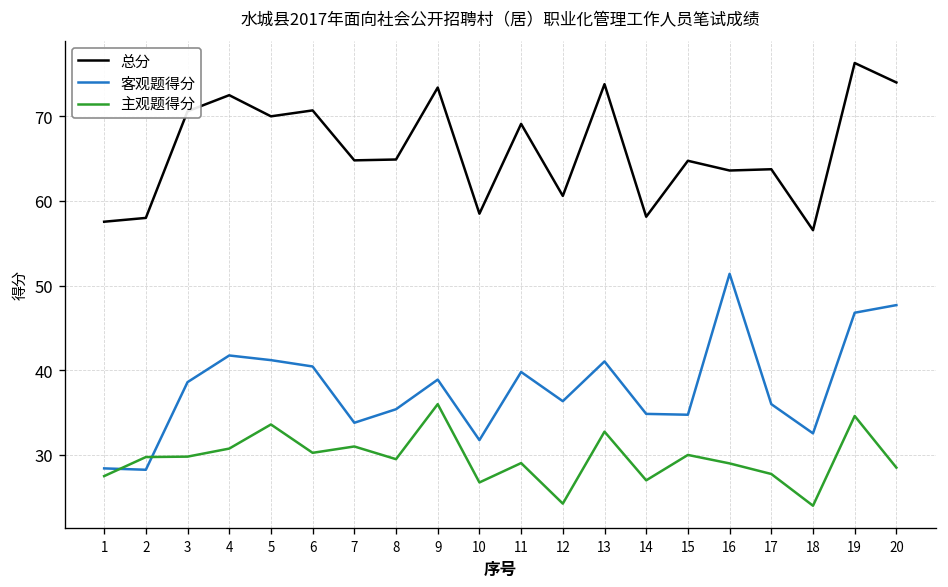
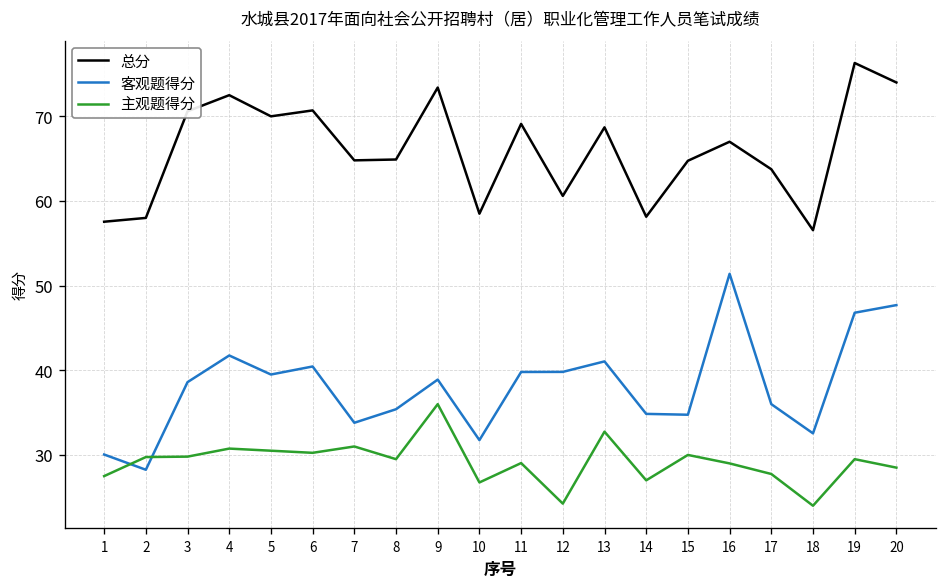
  {
    "总分": {
      "1": 58,
      "2": 58,
      "4": 73,
      "5": 70,
      "6": 71,
      "7": 65,
      "8": 65,
      "9": 73,
      "10": 59,
      "11": 69,
      "12": 61,
-     "13": 74,
+     "13": 69,
      "14": 58,
      "15": 65,
-     "16": 64,
+     "16": 67,
      "17": 64,
      "18": 57,
      "19": 76,
      "20": 74
    },
    "客观题得分": {
-     "1": 28,
+     "1": 30,
      "2": 28,
      "3": 39,
      "4": 42,
-     "5": 41,
+     "5": 40,
      "6": 40,
      "7": 34,
      "8": 35,
      "9": 39,
      "10": 32,
      "11": 40,
-     "12": 36,
+     "12": 40,
      "13": 41,
      "14": 35,
      "15": 35,
      "16": 51,
      "17": 36,
      "18": 33,
      "19": 47,
      "20": 48
    },
    "主观题得分": {
      "1": 28,
      "2": 30,
      "3": 30,
      "4": 31,
-     "5": 34,
+     "5": 31,
      "6": 30,
      "7": 31,
      "8": 30,
      "9": 36,
      "10": 27,
      "11": 29,
      "12": 24,
      "13": 33,
      "14": 27,
      "15": 30,
      "16": 29,
      "17": 28,
      "18": 24,
-     "19": 35,
+     "19": 30,
      "20": 29
    }
  }
